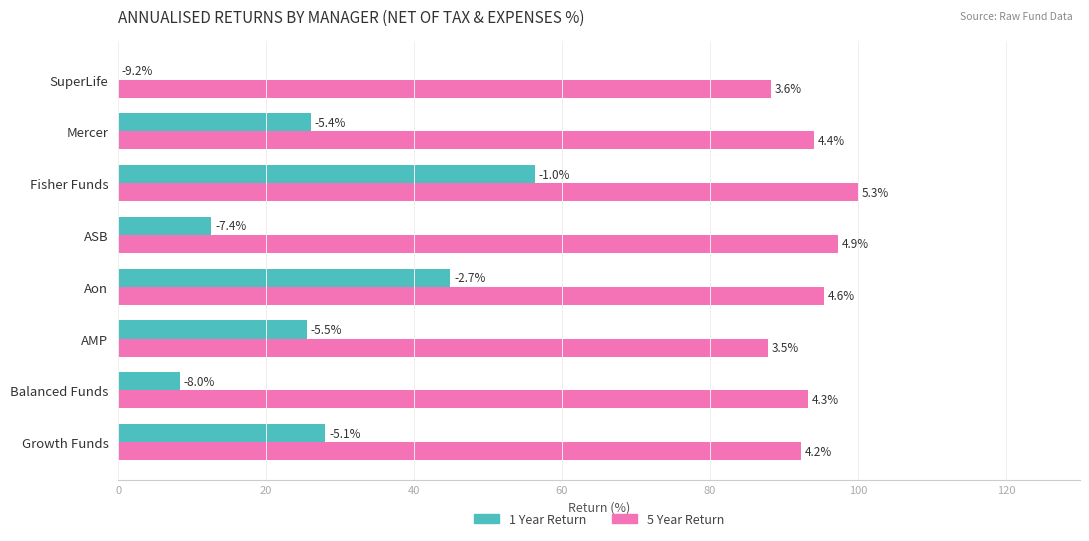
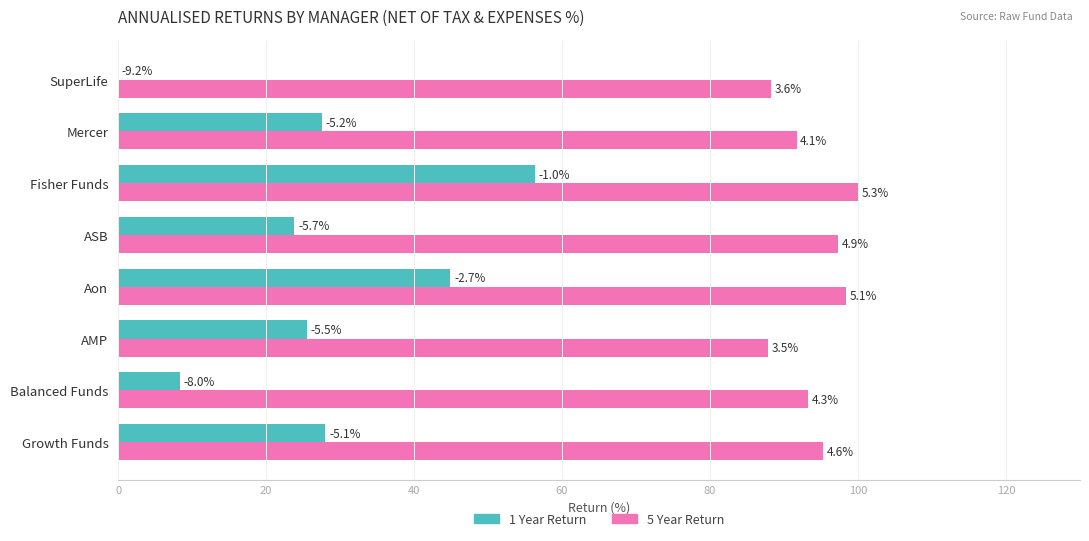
  {
    "1 Year Return": {
-     "Mercer": "-5.4%",
-     "ASB": "-7.4%"
+     "Mercer": "-5.2%",
+     "ASB": "-5.7%"
    },
    "5 Year Return": {
-     "Mercer": "4.4%",
-     "Aon": "4.6%",
-     "Growth Funds": "4.2%"
+     "Mercer": "4.1%",
+     "Aon": "5.1%",
+     "Growth Funds": "4.6%"
    }
  }
